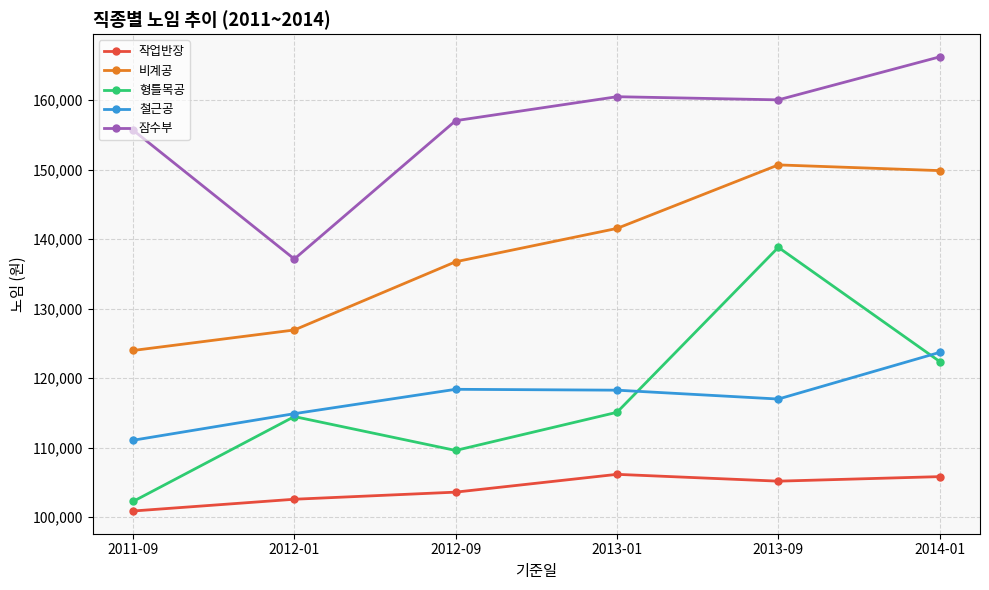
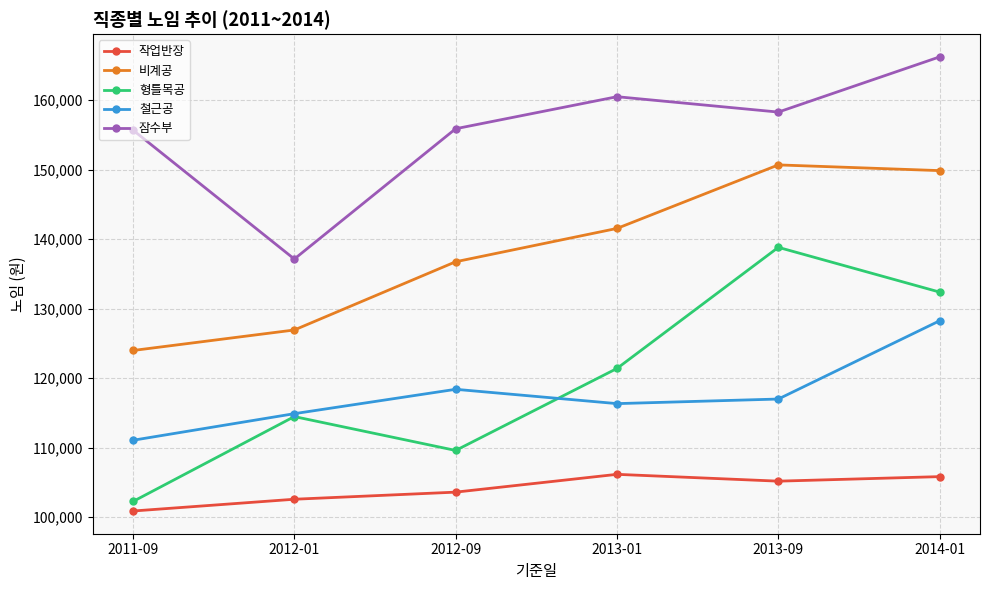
  {
    "형틀목공": {
      "2011-09": "102,000",
      "2012-01": "114,000",
      "2012-09": "110,000",
-     "2013-01": "115,000",
+     "2013-01": "121,000",
      "2013-09": "139,000",
-     "2014-01": "122,000"
+     "2014-01": "132,000"
    },
    "철근공": {
      "2011-09": "111,000",
      "2012-01": "115,000",
      "2012-09": "118,000",
-     "2013-01": "118,000",
+     "2013-01": "116,000",
      "2013-09": "117,000",
-     "2014-01": "124,000"
+     "2014-01": "128,000"
    },
    "잠수부": {
      "2012-01": "137,000",
-     "2012-09": "157,000",
+     "2012-09": "156,000",
      "2013-01": "160,000",
-     "2013-09": "160,000",
+     "2013-09": "158,000",
      "2014-01": "166,000"
    }
  }
